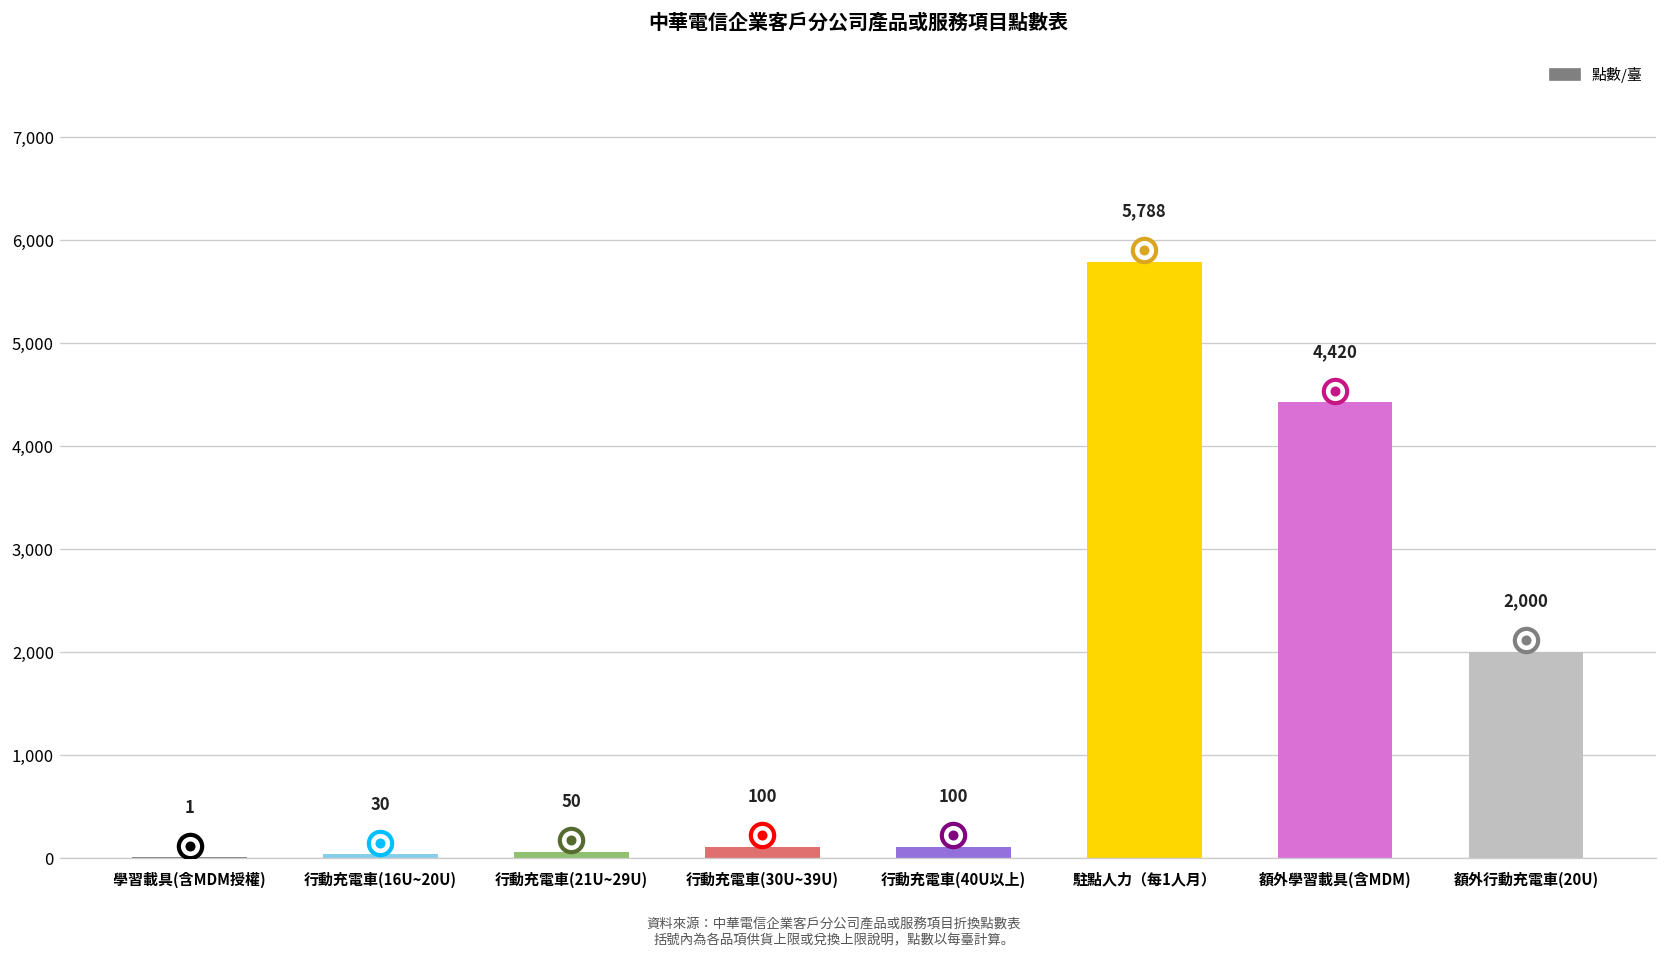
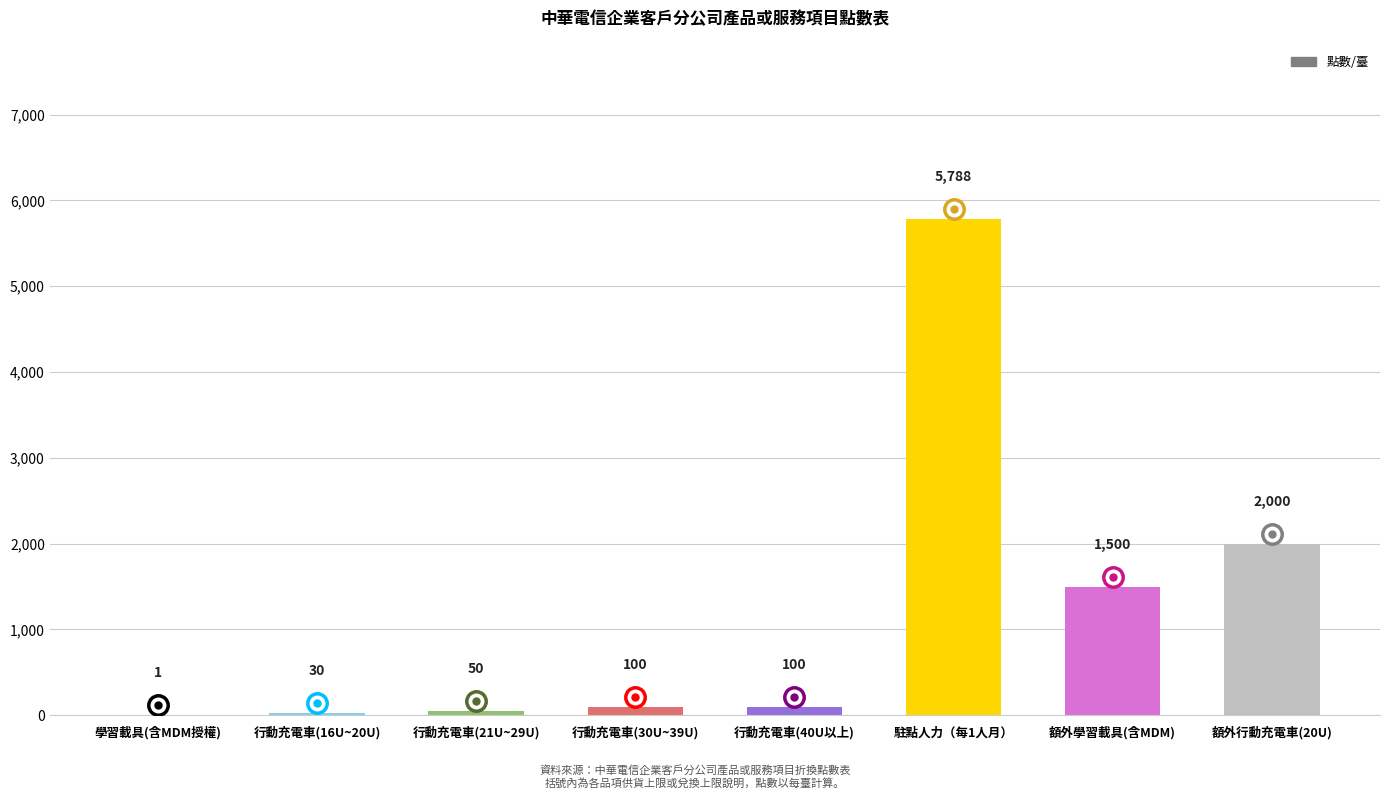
  {
    "點數/臺": {
-     "額外學習載具(含MDM)": "4,420"
+     "額外學習載具(含MDM)": "1,500"
    }
  }
